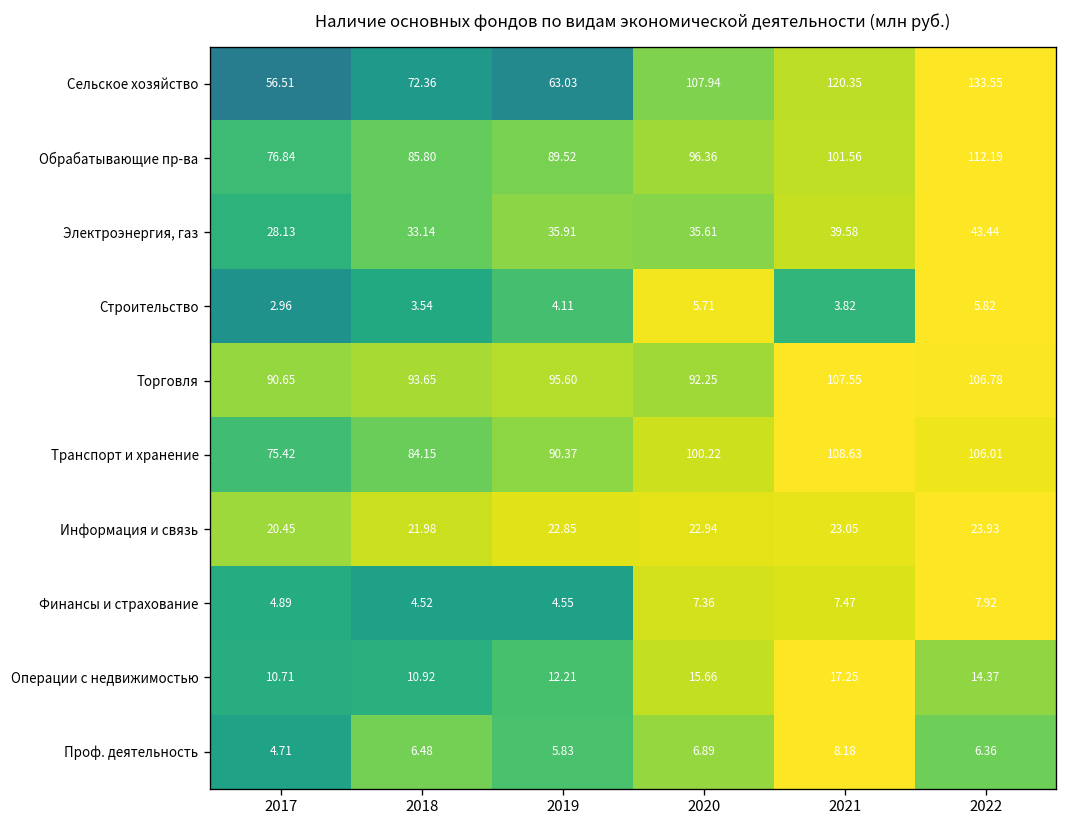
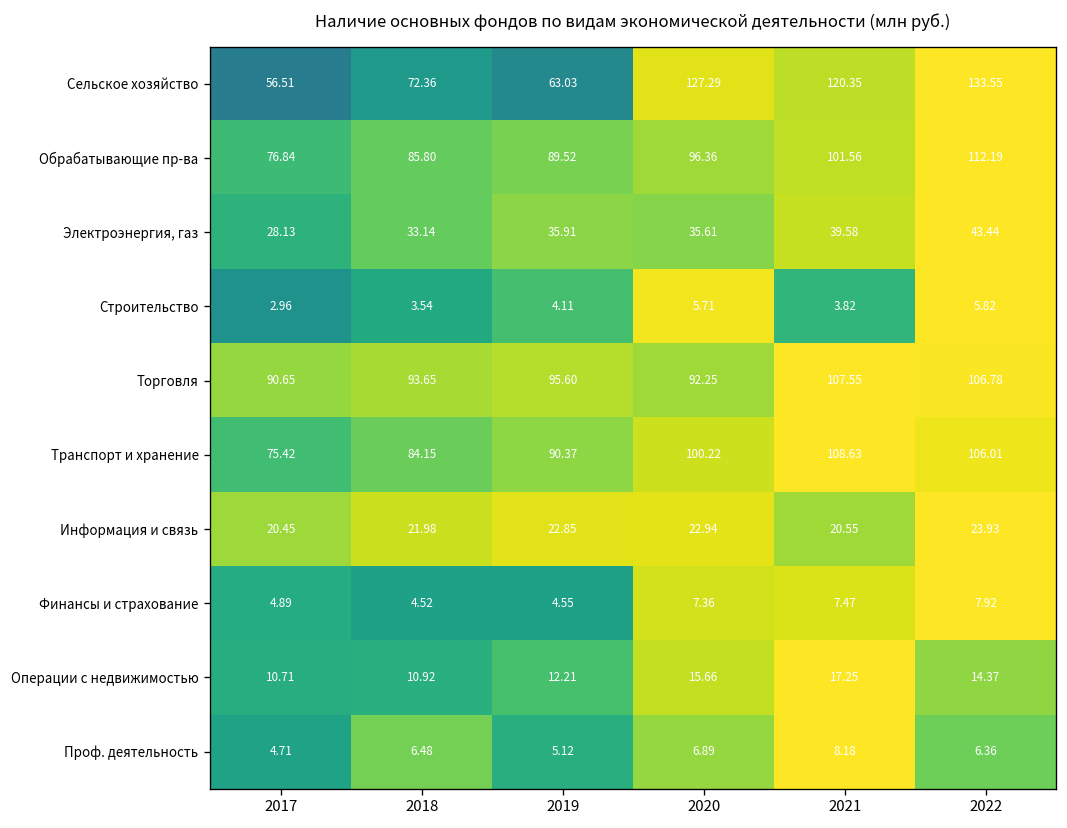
  {
    "Сельское хозяйство": {
      "2017": 56.51,
      "2018": 72.36,
      "2019": 63.03,
-     "2020": 107.94,
+     "2020": 127.29,
      "2021": 120.35,
      "2022": 133.55
    },
    "Обрабатывающие пр-ва": {
      "2017": 76.84,
      "2018": 85.80,
      "2019": 89.52,
      "2020": 96.36,
      "2021": 101.56,
      "2022": 112.19
    },
    "Электроэнергия, газ": {
      "2017": 28.13,
      "2018": 33.14,
      "2019": 35.91,
      "2020": 35.61,
      "2021": 39.58,
      "2022": 43.44
    },
    "Строительство": {
      "2017": 2.96,
      "2018": 3.54,
      "2019": 4.11,
      "2020": 5.71,
      "2021": 3.82,
      "2022": 5.82
    },
    "Торговля": {
      "2017": 90.65,
      "2018": 93.65,
      "2019": 95.60,
      "2020": 92.25,
      "2021": 107.55,
      "2022": 106.78
    },
    "Транспорт и хранение": {
      "2017": 75.42,
      "2018": 84.15,
      "2019": 90.37,
      "2020": 100.22,
      "2021": 108.63,
      "2022": 106.01
    },
    "Информация и связь": {
      "2017": 20.45,
      "2018": 21.98,
      "2019": 22.85,
      "2020": 22.94,
-     "2021": 23.05,
+     "2021": 20.55,
      "2022": 23.93
    },
    "Финансы и страхование": {
      "2017": 4.89,
      "2018": 4.52,
      "2019": 4.55,
      "2020": 7.36,
      "2021": 7.47,
      "2022": 7.92
    },
    "Операции с недвижимостью": {
      "2017": 10.71,
      "2018": 10.92,
      "2019": 12.21,
      "2020": 15.66,
      "2021": 17.25,
      "2022": 14.37
    },
    "Проф. деятельность": {
      "2017": 4.71,
      "2018": 6.48,
-     "2019": 5.83,
+     "2019": 5.12,
      "2020": 6.89,
      "2021": 8.18,
      "2022": 6.36
    }
  }
